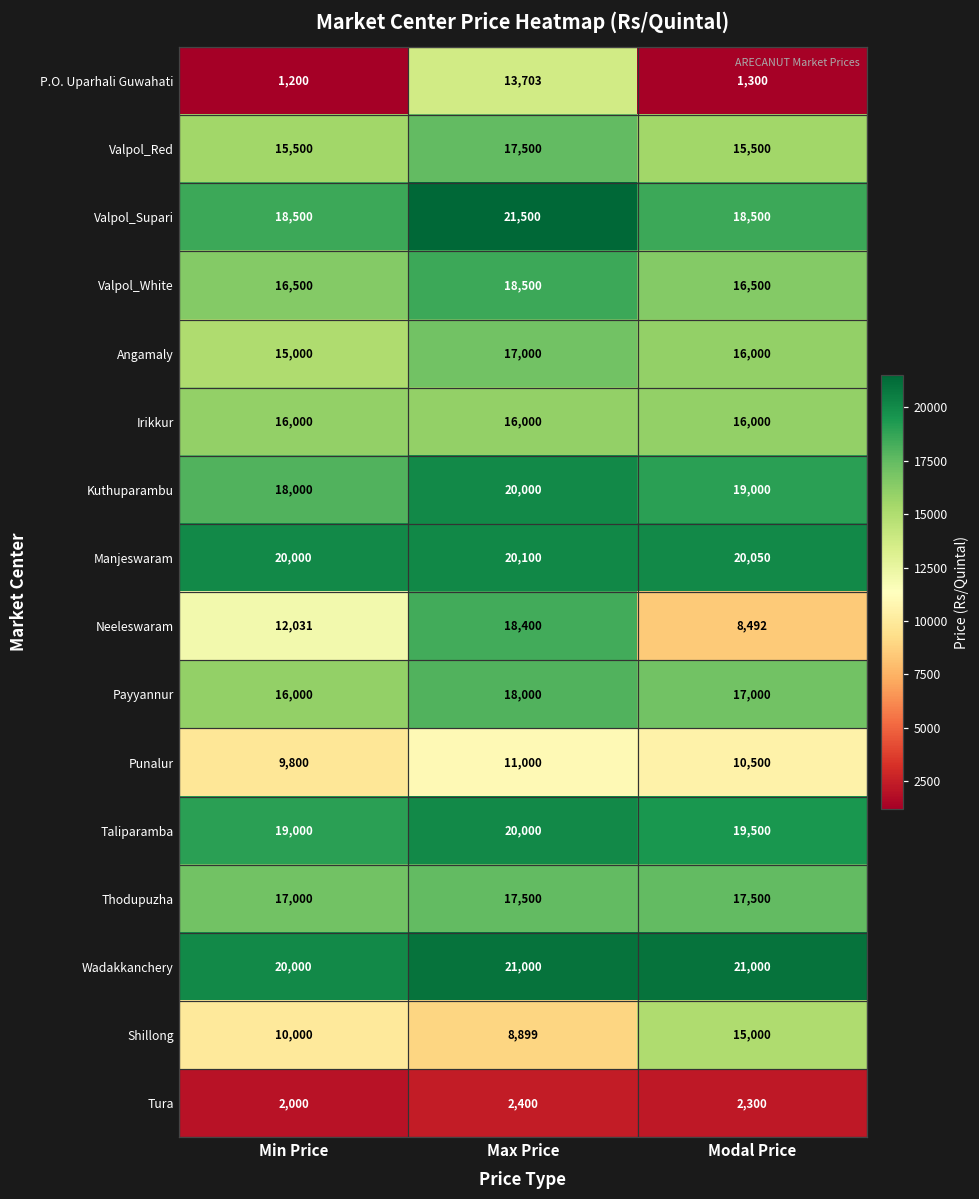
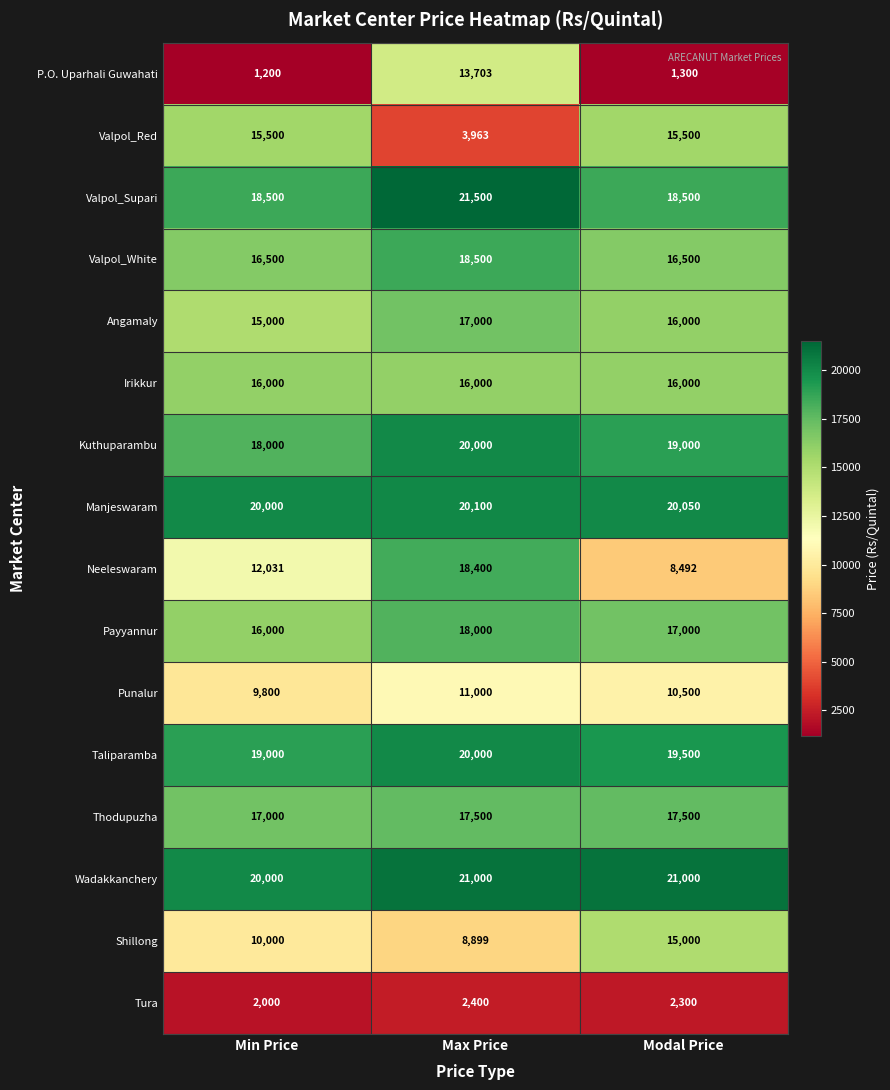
  {
    "P.O. Uparhali Guwahati": {
      "Min Price": "1,200",
      "Max Price": "13,703"
    },
    "Valpol_Red": {
      "Min Price": "15,500",
-     "Max Price": "17,500",
+     "Max Price": "3,963",
      "Modal Price": "15,500"
    },
    "Valpol_Supari": {
      "Min Price": "18,500",
      "Max Price": "21,500",
      "Modal Price": "18,500"
    },
    "Valpol_White": {
      "Min Price": "16,500",
      "Max Price": "18,500",
      "Modal Price": "16,500"
    },
    "Angamaly": {
      "Min Price": "15,000",
      "Max Price": "17,000",
      "Modal Price": "16,000"
    },
    "Irikkur": {
      "Min Price": "16,000",
      "Max Price": "16,000",
      "Modal Price": "16,000"
    },
    "Kuthuparambu": {
      "Min Price": "18,000",
      "Max Price": "20,000",
      "Modal Price": "19,000"
    },
    "Manjeswaram": {
      "Min Price": "20,000",
      "Max Price": "20,100",
      "Modal Price": "20,050"
    },
    "Neeleswaram": {
      "Min Price": "12,031",
      "Max Price": "18,400",
      "Modal Price": "8,492"
    },
    "Payyannur": {
      "Min Price": "16,000",
      "Max Price": "18,000",
      "Modal Price": "17,000"
    },
    "Punalur": {
      "Min Price": "9,800",
      "Max Price": "11,000",
      "Modal Price": "10,500"
    },
    "Taliparamba": {
      "Min Price": "19,000",
      "Max Price": "20,000",
      "Modal Price": "19,500"
    },
    "Thodupuzha": {
      "Min Price": "17,000",
      "Max Price": "17,500",
      "Modal Price": "17,500"
    },
    "Wadakkanchery": {
      "Min Price": "20,000",
      "Max Price": "21,000",
      "Modal Price": "21,000"
    },
    "Shillong": {
      "Min Price": "10,000",
      "Max Price": "8,899",
      "Modal Price": "15,000"
    },
    "Tura": {
      "Min Price": "2,000",
      "Max Price": "2,400",
      "Modal Price": "2,300"
    }
  }
